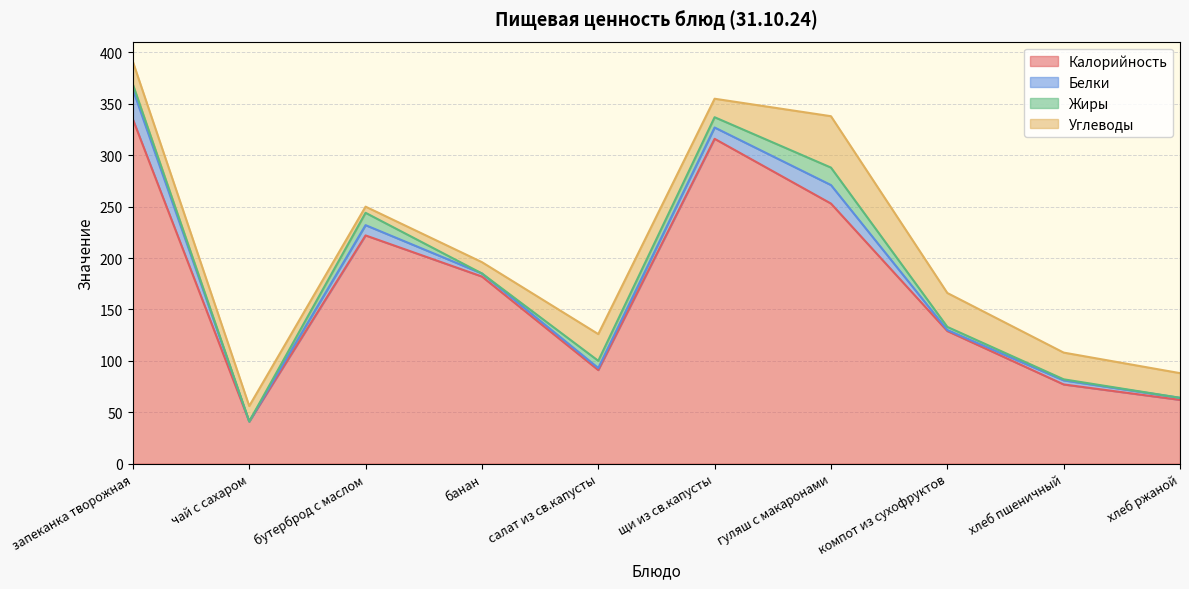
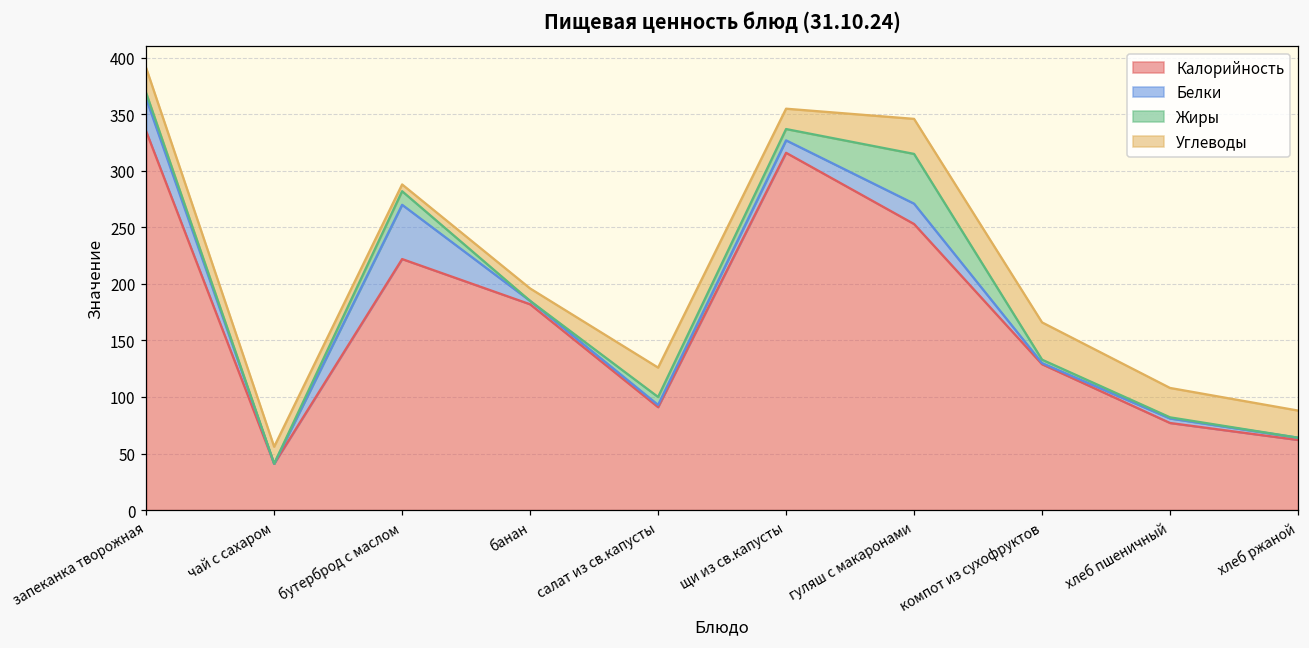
  {
    "Калорийность": {
      "запеканка творожная": 335,
      "бутерброд с маслом": 222,
      "банан": 182,
      "щи из св.капусты": 316,
      "гуляш с макаронами": 253,
      "хлеб пшеничный": 77
    },
    "Белки": {
      "запеканка творожная": 29,
-     "бутерброд с маслом": 10,
+     "бутерброд с маслом": 48,
      "щи из св.капусты": 11,
      "гуляш с макаронами": 18
    },
    "Жиры": {
      "запеканка творожная": 5,
      "бутерброд с маслом": 12,
      "салат из св.капусты": 7,
      "щи из св.капусты": 10,
-     "гуляш с макаронами": 17,
+     "гуляш с макаронами": 44,
      "компот из сухофруктов": 3
    },
    "Углеводы": {
      "запеканка творожная": 22,
      "чай с сахаром": 15,
      "бутерброд с маслом": 6,
      "банан": 11,
      "салат из св.капусты": 26,
      "щи из св.капусты": 18,
-     "гуляш с макаронами": 50,
+     "гуляш с макаронами": 31,
      "компот из сухофруктов": 33,
      "хлеб пшеничный": 26,
      "хлеб ржаной": 24
    }
  }
